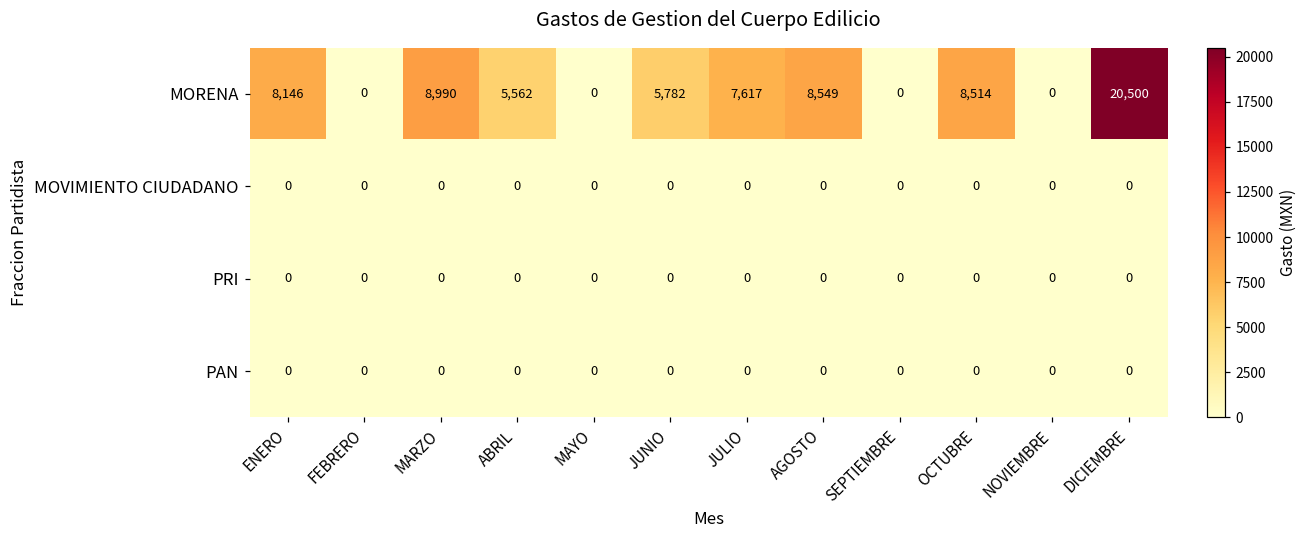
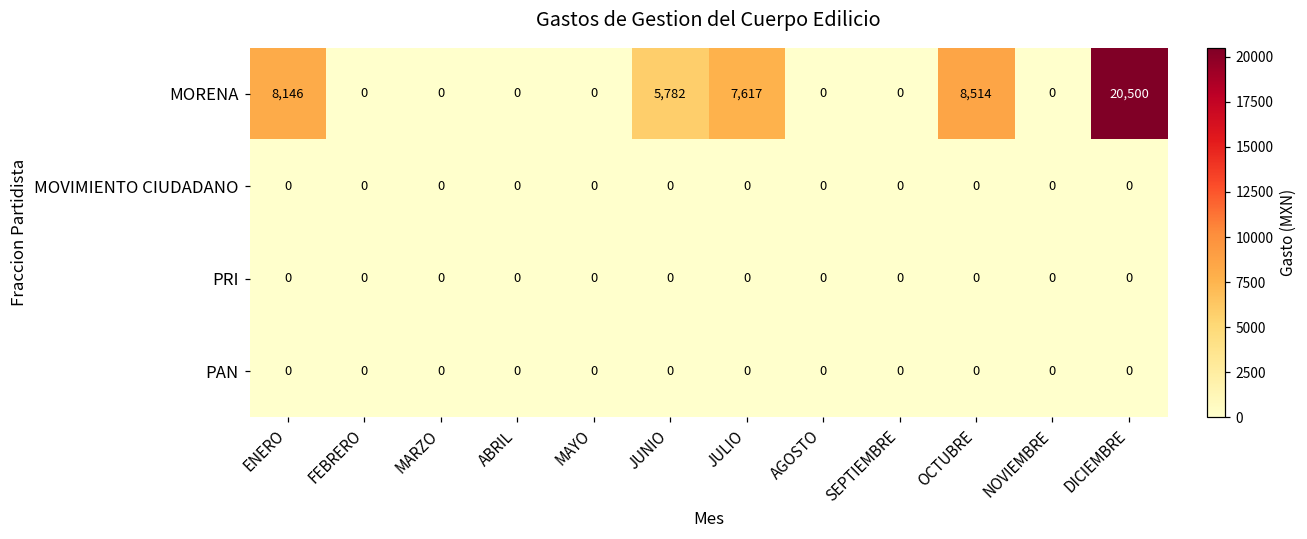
  {
    "MORENA": {
      "ENERO": "8,146",
      "FEBRERO": "0",
-     "MARZO": "8,990",
-     "ABRIL": "5,562",
+     "MARZO": "0",
+     "ABRIL": "0",
      "MAYO": "0",
      "JUNIO": "5,782",
      "JULIO": "7,617",
-     "AGOSTO": "8,549",
+     "AGOSTO": "0",
      "SEPTIEMBRE": "0",
      "OCTUBRE": "8,514",
      "NOVIEMBRE": "0",
      "DICIEMBRE": "20,500"
    },
    "MOVIMIENTO CIUDADANO": {
      "ENERO": "0",
      "FEBRERO": "0",
      "MARZO": "0",
      "ABRIL": "0",
      "MAYO": "0",
      "JUNIO": "0",
      "JULIO": "0",
      "AGOSTO": "0",
      "SEPTIEMBRE": "0",
      "OCTUBRE": "0",
      "NOVIEMBRE": "0",
      "DICIEMBRE": "0"
    },
    "PRI": {
      "ENERO": "0",
      "FEBRERO": "0",
      "MARZO": "0",
      "ABRIL": "0",
      "MAYO": "0",
      "JUNIO": "0",
      "JULIO": "0",
      "AGOSTO": "0",
      "SEPTIEMBRE": "0",
      "OCTUBRE": "0",
      "NOVIEMBRE": "0",
      "DICIEMBRE": "0"
    },
    "PAN": {
      "ENERO": "0",
      "FEBRERO": "0",
      "MARZO": "0",
      "ABRIL": "0",
      "MAYO": "0",
      "JUNIO": "0",
      "JULIO": "0",
      "AGOSTO": "0",
      "SEPTIEMBRE": "0",
      "OCTUBRE": "0",
      "NOVIEMBRE": "0",
      "DICIEMBRE": "0"
    }
  }
